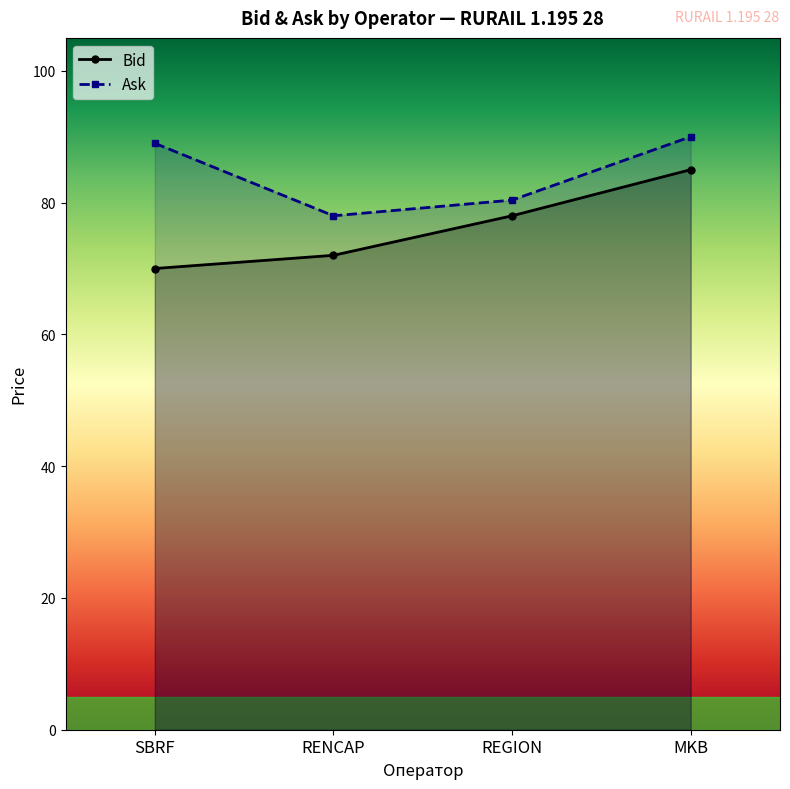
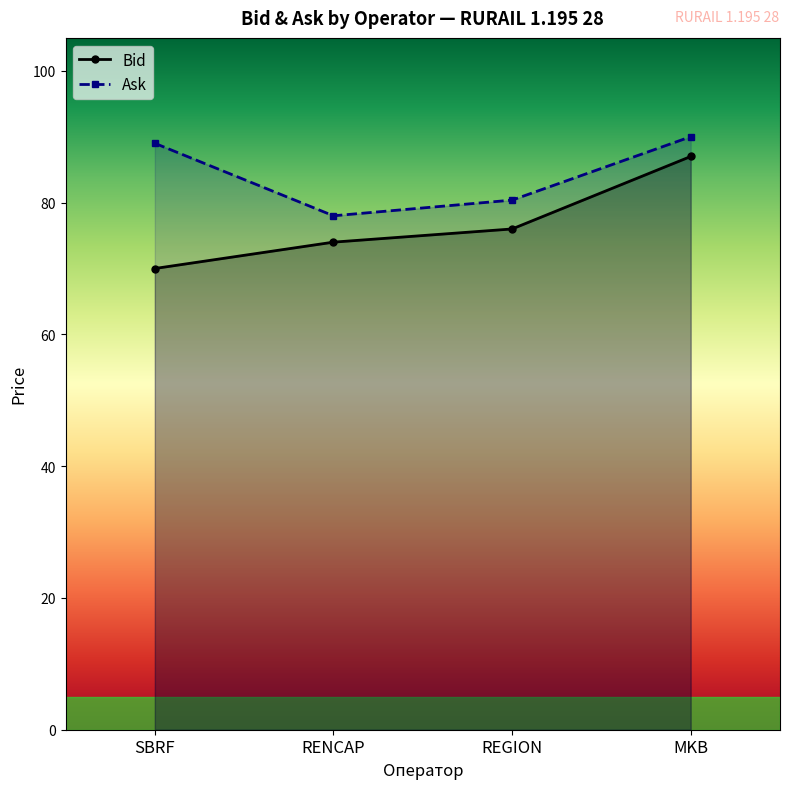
  {
    "Bid": {
      "SBRF": 70,
-     "RENCAP": 72,
-     "REGION": 78,
-     "MKB": 85
+     "RENCAP": 74,
+     "REGION": 76,
+     "MKB": 87
    },
    "Ask": {
      "SBRF": 89,
      "RENCAP": 78,
      "REGION": 80,
      "MKB": 90
    }
  }
